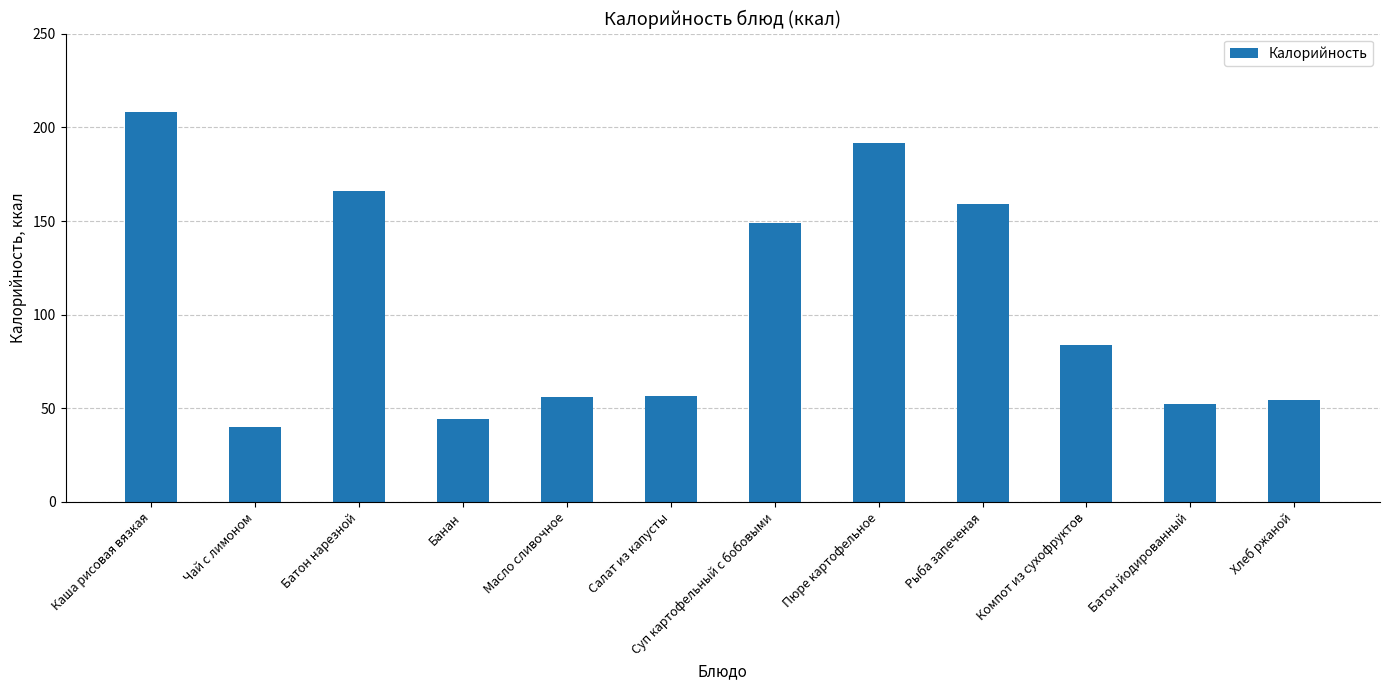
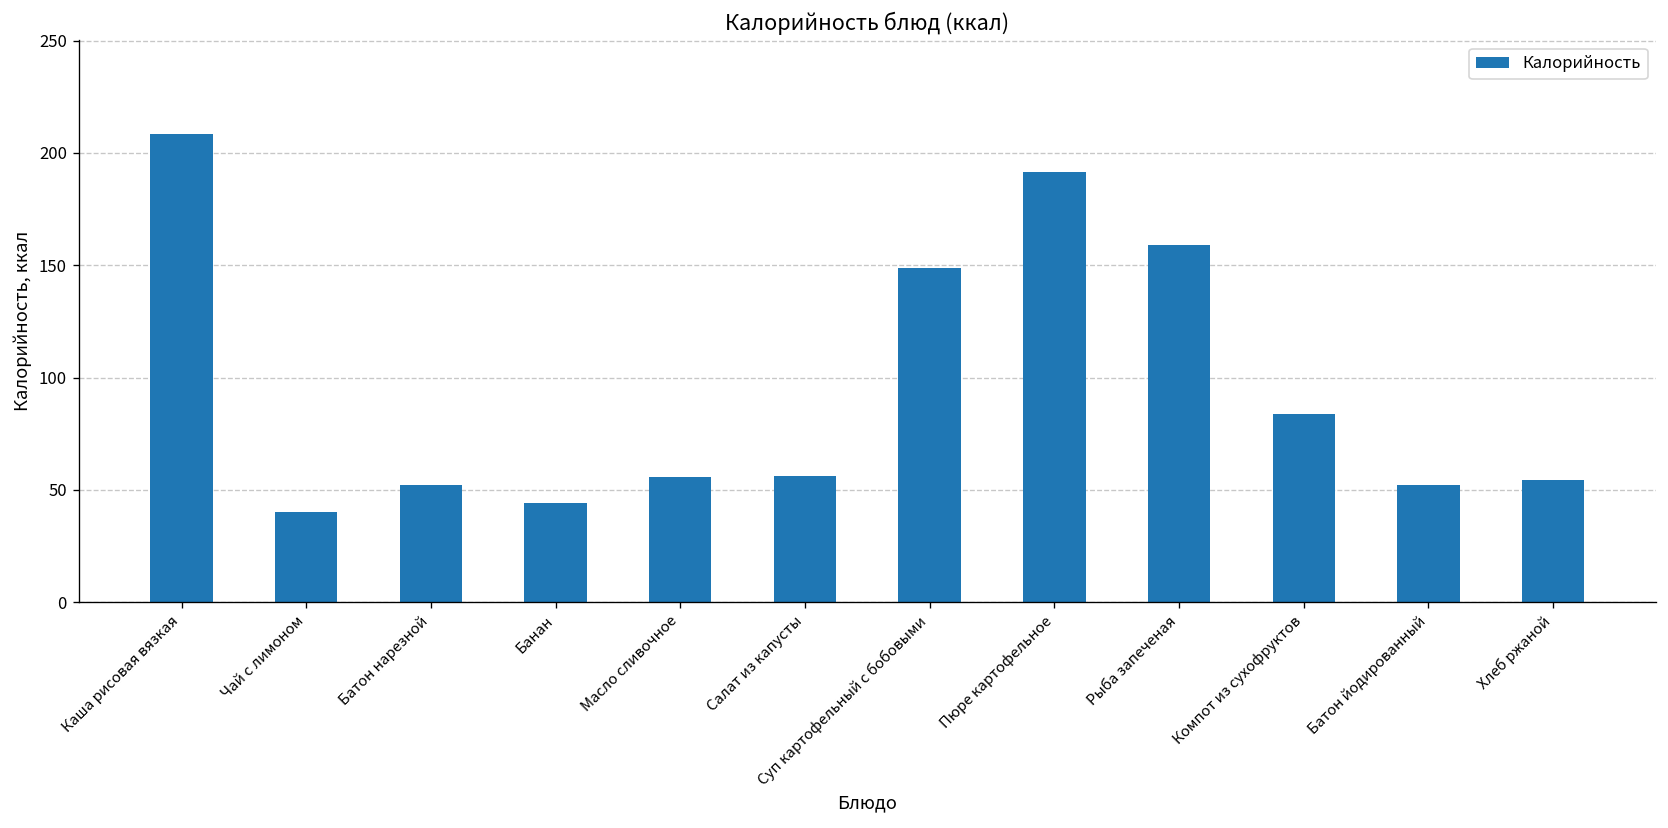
  {
    "Каша рисовая вязкая": 208,
    "Чай с лимоном": 40,
-   "Батон нарезной": 166,
+   "Батон нарезной": 52,
    "Банан": 44,
    "Масло сливочное": 56,
    "Салат из капусты": 56,
    "Суп картофельный с бобовыми": 149,
    "Пюре картофельное": 192,
    "Рыба запеченая": 159,
    "Компот из сухофруктов": 84,
    "Батон йодированный": 52,
    "Хлеб ржаной": 54
  }
